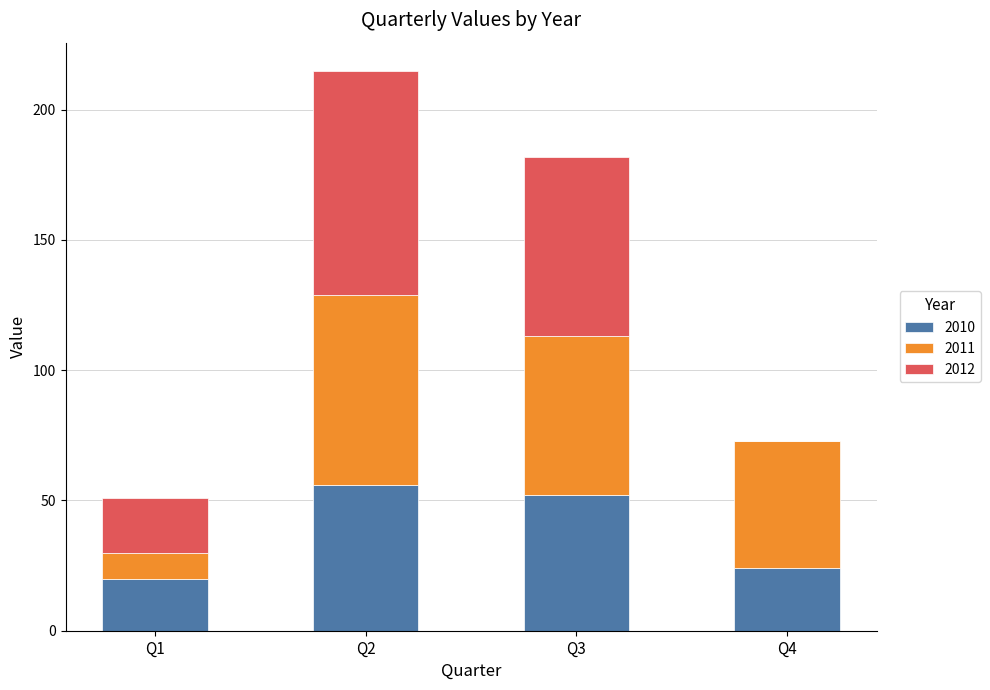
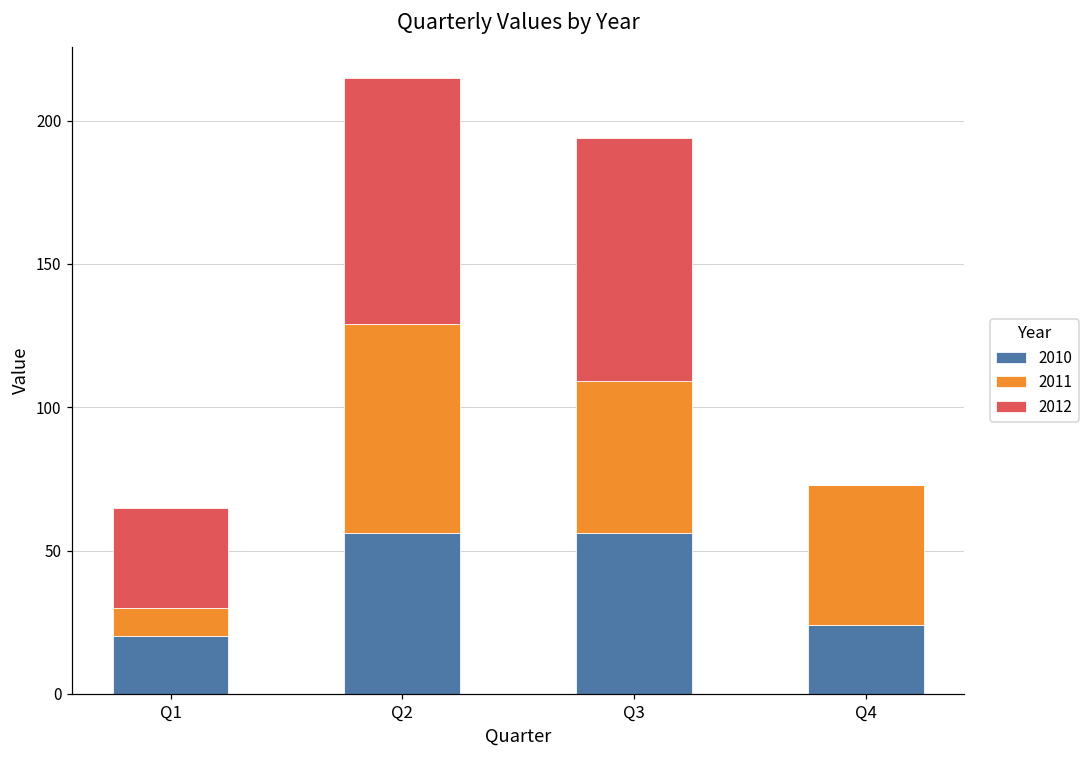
  {
    "2010": {
      "Q1": 20,
      "Q2": 56,
-     "Q3": 52,
+     "Q3": 56,
      "Q4": 24
    },
    "2011": {
      "Q1": 10,
      "Q2": 73,
-     "Q3": 61,
+     "Q3": 53,
      "Q4": 49
    },
    "2012": {
-     "Q1": 21,
+     "Q1": 35,
      "Q2": 86,
-     "Q3": 69,
+     "Q3": 85,
      "Q4": 0
    }
  }
